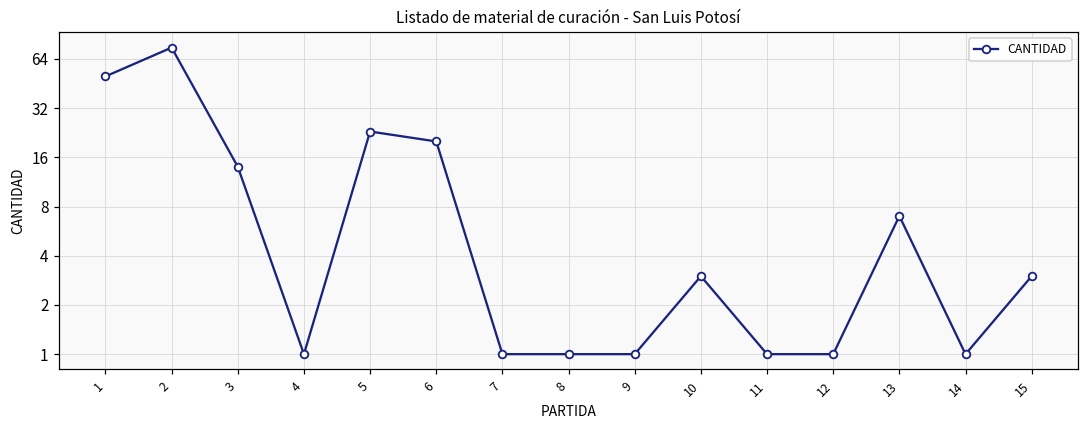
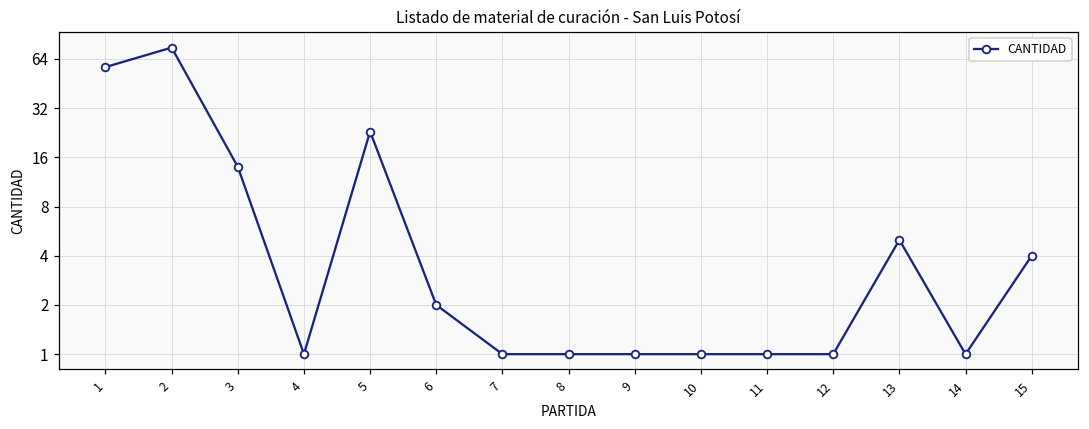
  {
-   "1": 50,
+   "1": 57,
    "2": 80,
    "3": 14,
    "4": 1,
    "5": 23,
-   "6": 20,
+   "6": 2,
    "7": 1,
    "8": 1,
    "9": 1,
-   "10": 3,
+   "10": 1,
    "11": 1,
    "12": 1,
-   "13": 7,
+   "13": 5,
    "14": 1,
-   "15": 3
+   "15": 4
  }
